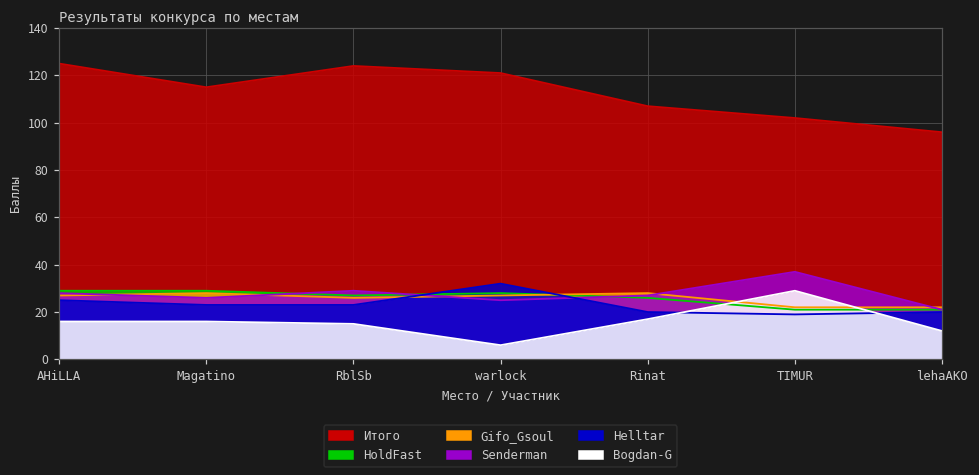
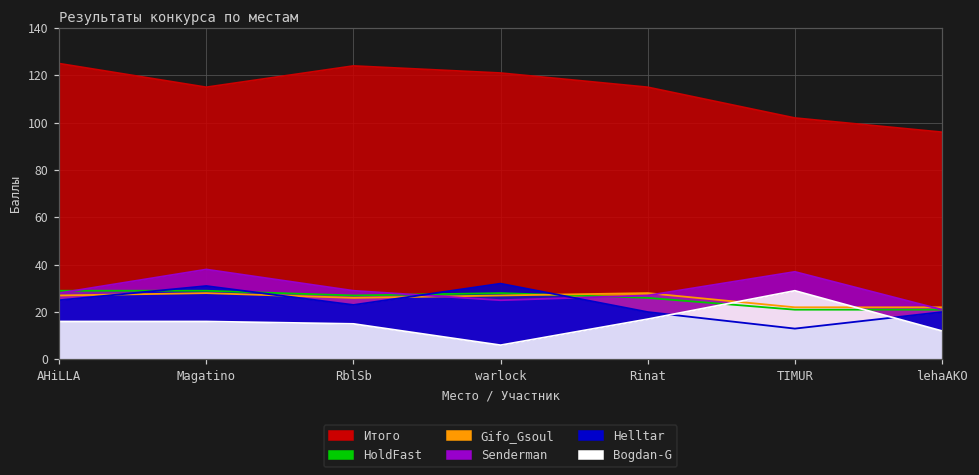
  {
    "Итого": {
      "AHiLLA": 125,
      "Magatino": 115,
      "RblSb": 124,
      "warlock": 121,
-     "Rinat": 107,
+     "Rinat": 115,
      "TIMUR": 102,
      "lehaAKO": 96
    },
    "Senderman": {
-     "Magatino": 26,
+     "Magatino": 38,
      "RblSb": 29,
      "warlock": 25,
      "TIMUR": 37
    },
    "Helltar": {
      "AHiLLA": 25,
-     "Magatino": 23,
+     "Magatino": 31,
      "RblSb": 23,
      "warlock": 32,
      "Rinat": 20,
-     "TIMUR": 19
+     "TIMUR": 13
    },
    "Bogdan-G": {
      "AHiLLA": 16,
      "Magatino": 16,
      "RblSb": 15,
      "warlock": 6,
      "Rinat": 17,
      "TIMUR": 29,
      "lehaAKO": 12
    }
  }
